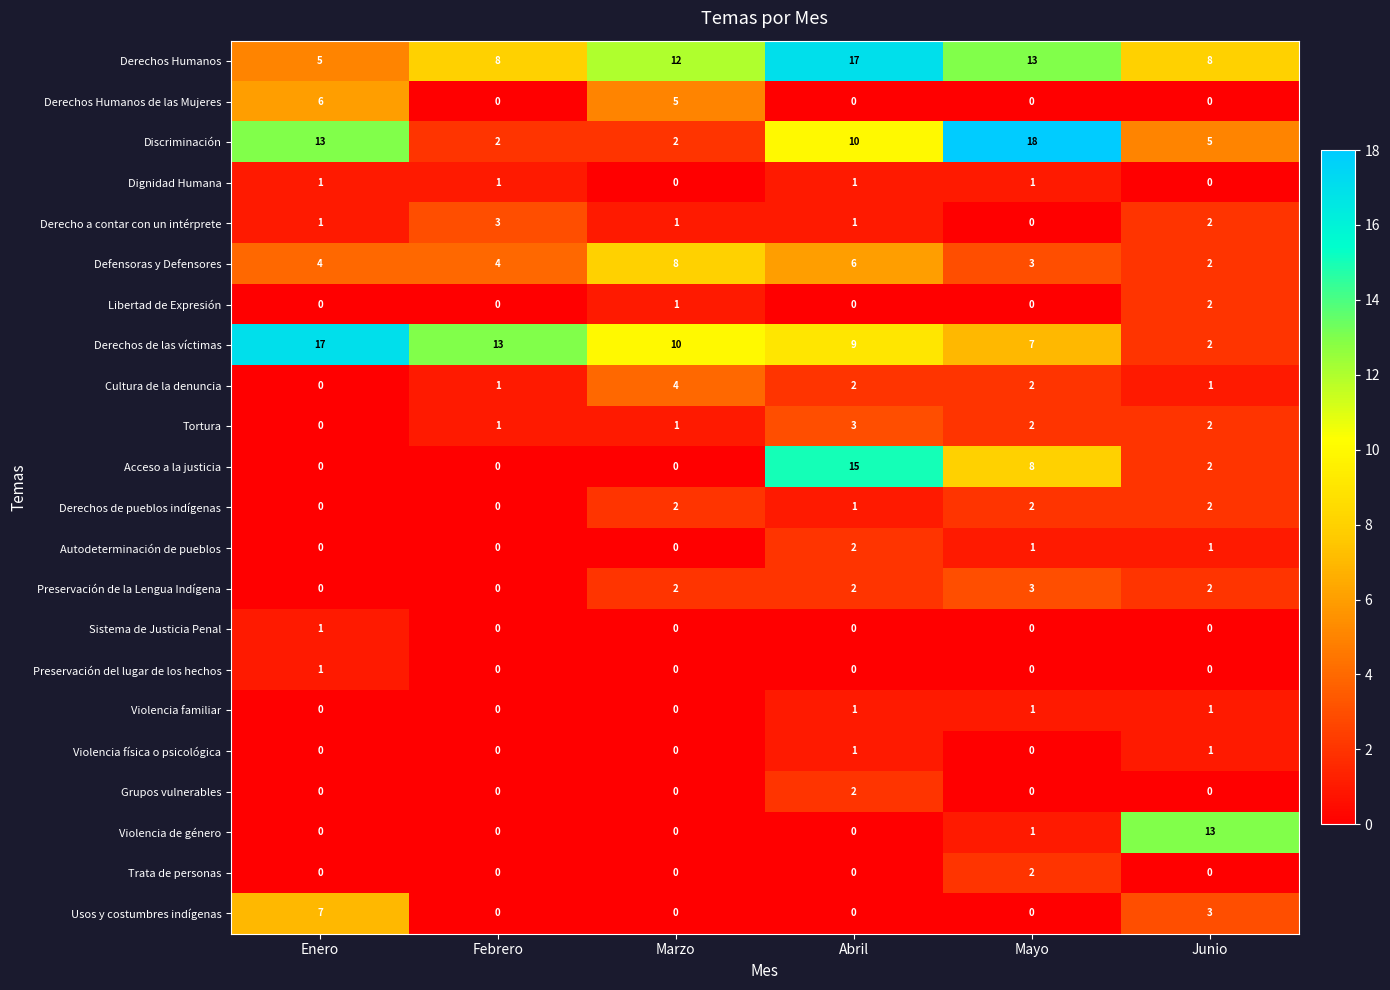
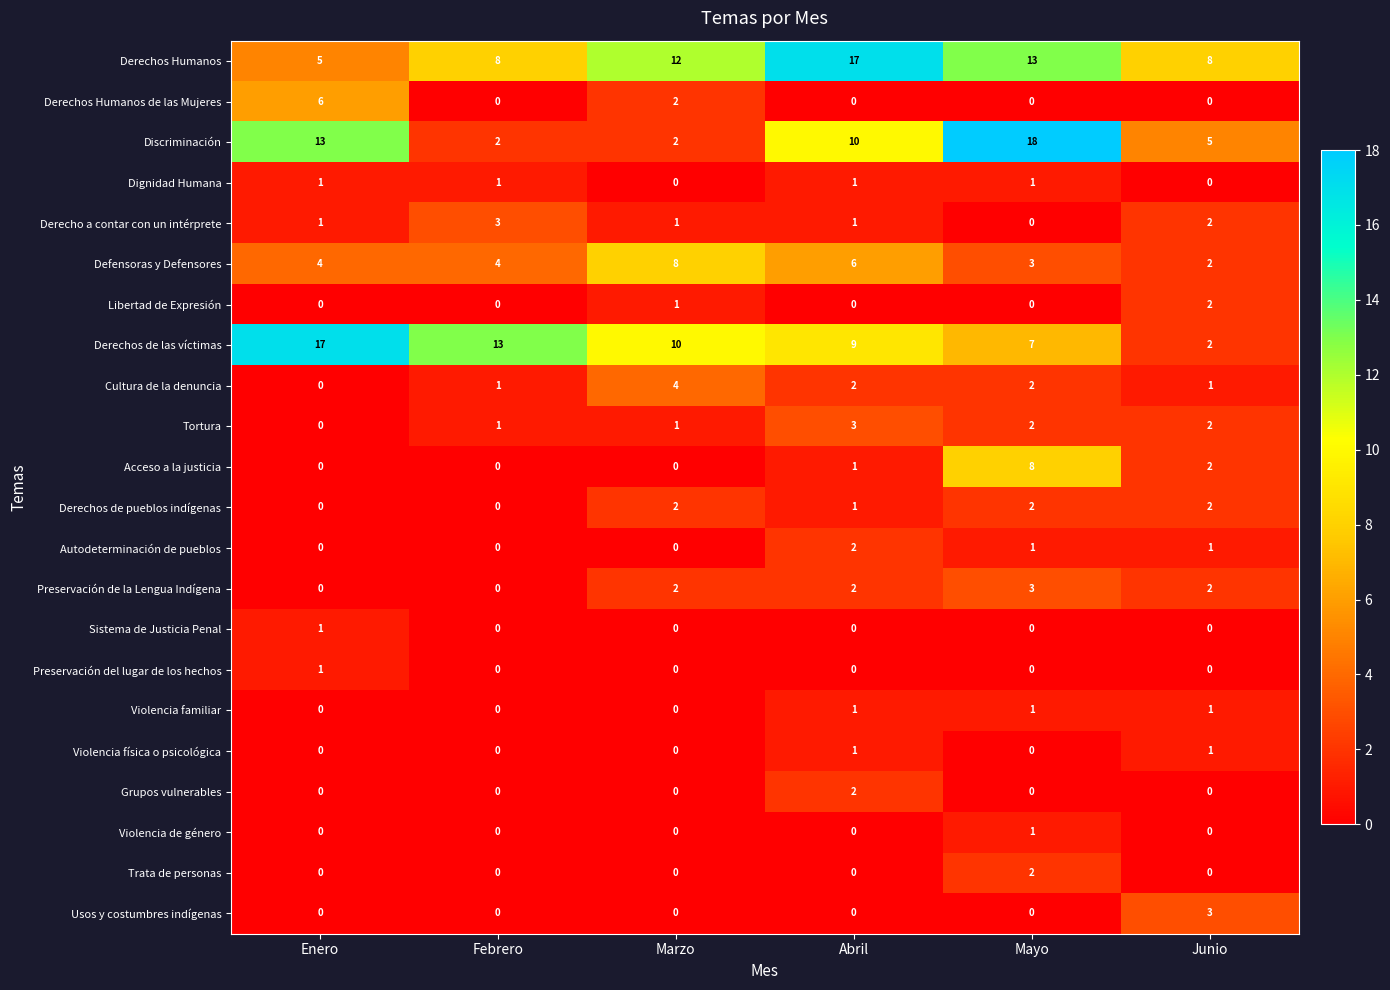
  {
    "Derechos Humanos": {
      "Enero": 5,
      "Febrero": 8,
      "Marzo": 12,
      "Abril": 17,
      "Mayo": 13,
      "Junio": 8
    },
    "Derechos Humanos de las Mujeres": {
      "Enero": 6,
      "Febrero": 0,
-     "Marzo": 5,
+     "Marzo": 2,
      "Abril": 0,
      "Mayo": 0,
      "Junio": 0
    },
    "Discriminación": {
      "Enero": 13,
      "Febrero": 2,
      "Marzo": 2,
      "Abril": 10,
      "Mayo": 18,
      "Junio": 5
    },
    "Dignidad Humana": {
      "Enero": 1,
      "Febrero": 1,
      "Marzo": 0,
      "Abril": 1,
      "Mayo": 1,
      "Junio": 0
    },
    "Derecho a contar con un intérprete": {
      "Enero": 1,
      "Febrero": 3,
      "Marzo": 1,
      "Abril": 1,
      "Mayo": 0,
      "Junio": 2
    },
    "Defensoras y Defensores": {
      "Enero": 4,
      "Febrero": 4,
      "Marzo": 8,
      "Abril": 6,
      "Mayo": 3,
      "Junio": 2
    },
    "Libertad de Expresión": {
      "Enero": 0,
      "Febrero": 0,
      "Marzo": 1,
      "Abril": 0,
      "Mayo": 0,
      "Junio": 2
    },
    "Derechos de las víctimas": {
      "Enero": 17,
      "Febrero": 13,
      "Marzo": 10,
      "Abril": 9,
      "Mayo": 7,
      "Junio": 2
    },
    "Cultura de la denuncia": {
      "Enero": 0,
      "Febrero": 1,
      "Marzo": 4,
      "Abril": 2,
      "Mayo": 2,
      "Junio": 1
    },
    "Tortura": {
      "Enero": 0,
      "Febrero": 1,
      "Marzo": 1,
      "Abril": 3,
      "Mayo": 2,
      "Junio": 2
    },
    "Acceso a la justicia": {
      "Enero": 0,
      "Febrero": 0,
      "Marzo": 0,
-     "Abril": 15,
+     "Abril": 1,
      "Mayo": 8,
      "Junio": 2
    },
    "Derechos de pueblos indígenas": {
      "Enero": 0,
      "Febrero": 0,
      "Marzo": 2,
      "Abril": 1,
      "Mayo": 2,
      "Junio": 2
    },
    "Autodeterminación de pueblos": {
      "Enero": 0,
      "Febrero": 0,
      "Marzo": 0,
      "Abril": 2,
      "Mayo": 1,
      "Junio": 1
    },
    "Preservación de la Lengua Indígena": {
      "Enero": 0,
      "Febrero": 0,
      "Marzo": 2,
      "Abril": 2,
      "Mayo": 3,
      "Junio": 2
    },
    "Sistema de Justicia Penal": {
      "Enero": 1,
      "Febrero": 0,
      "Marzo": 0,
      "Abril": 0,
      "Mayo": 0,
      "Junio": 0
    },
    "Preservación del lugar de los hechos": {
      "Enero": 1,
      "Febrero": 0,
      "Marzo": 0,
      "Abril": 0,
      "Mayo": 0,
      "Junio": 0
    },
    "Violencia familiar": {
      "Enero": 0,
      "Febrero": 0,
      "Marzo": 0,
      "Abril": 1,
      "Mayo": 1,
      "Junio": 1
    },
    "Violencia física o psicológica": {
      "Enero": 0,
      "Febrero": 0,
      "Marzo": 0,
      "Abril": 1,
      "Mayo": 0,
      "Junio": 1
    },
    "Grupos vulnerables": {
      "Enero": 0,
      "Febrero": 0,
      "Marzo": 0,
      "Abril": 2,
      "Mayo": 0,
      "Junio": 0
    },
    "Violencia de género": {
      "Enero": 0,
      "Febrero": 0,
      "Marzo": 0,
      "Abril": 0,
      "Mayo": 1,
-     "Junio": 13
+     "Junio": 0
    },
    "Trata de personas": {
      "Enero": 0,
      "Febrero": 0,
      "Marzo": 0,
      "Abril": 0,
      "Mayo": 2,
      "Junio": 0
    },
    "Usos y costumbres indígenas": {
-     "Enero": 7,
+     "Enero": 0,
      "Febrero": 0,
      "Marzo": 0,
      "Abril": 0,
      "Mayo": 0,
      "Junio": 3
    }
  }
